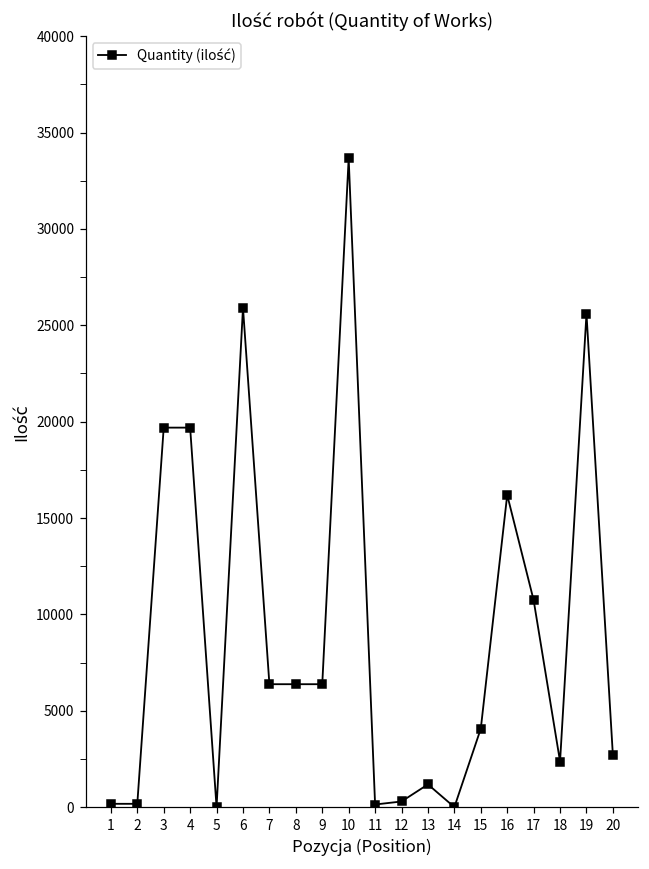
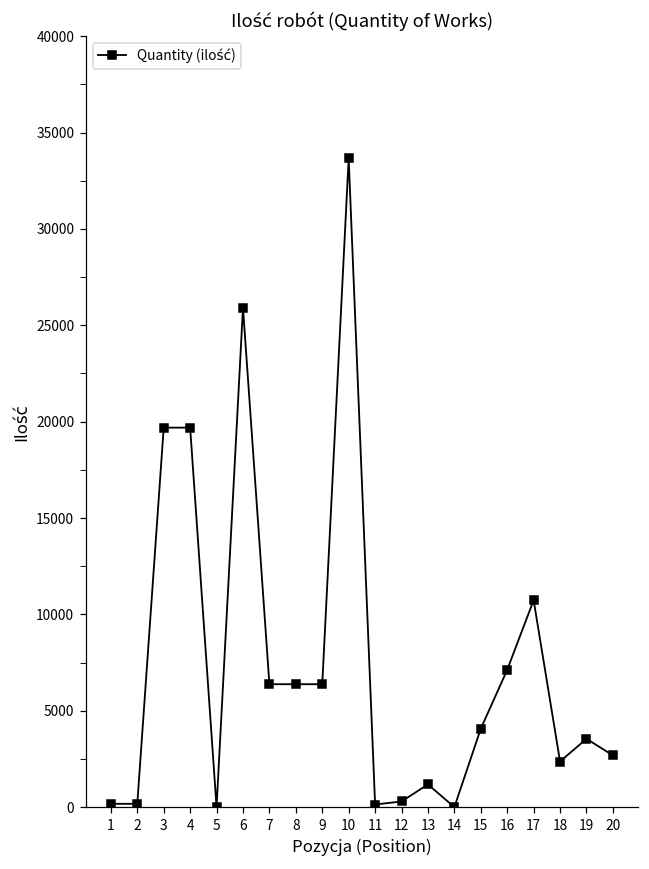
  {
    "1": 200,
    "2": 200,
    "3": 19700,
    "4": 19700,
    "5": 0,
    "6": 25900,
    "7": 6400,
    "8": 6400,
    "9": 6400,
    "10": 33700,
    "11": 100,
    "12": 300,
    "13": 1200,
    "14": 0,
    "15": 4100,
-   "16": 16200,
+   "16": 7100,
    "17": 10700,
    "18": 2400,
-   "19": 25600,
+   "19": 3500,
    "20": 2700
  }
